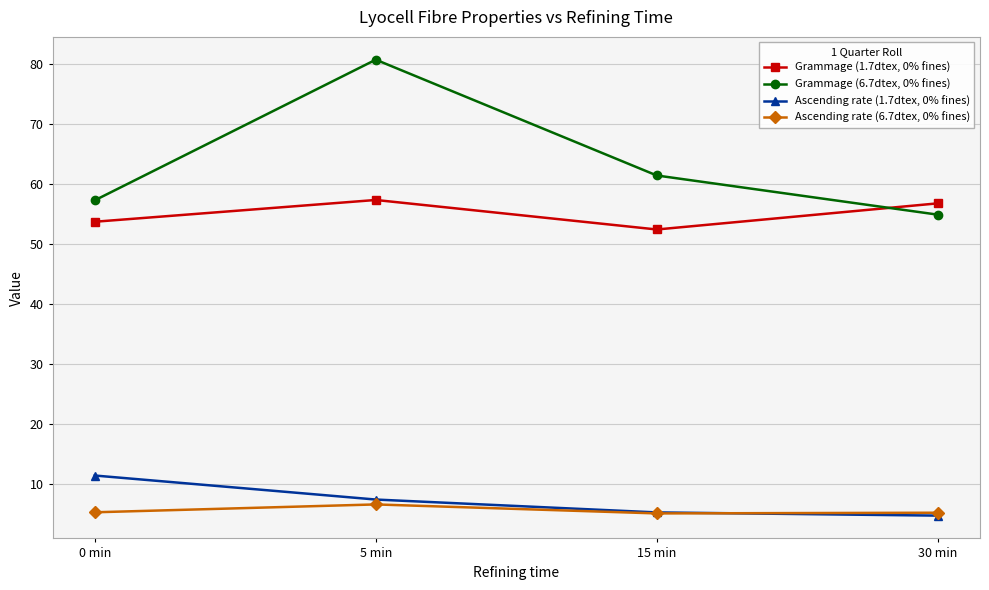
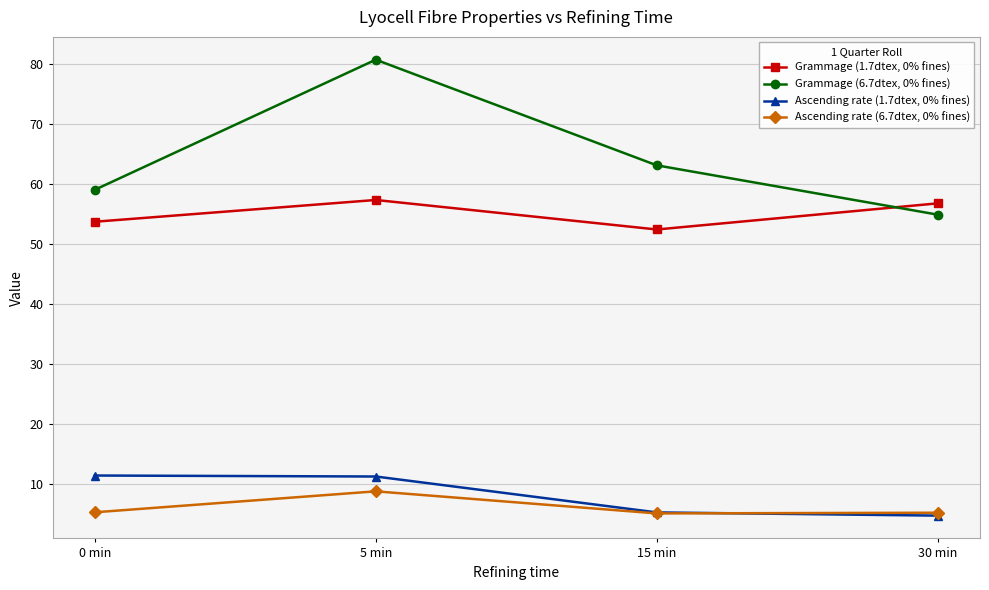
  {
    "Grammage (1.7dtex, 0% fines)": {
      "0 min": 54,
      "5 min": 57,
      "15 min": 52,
      "30 min": 57
    },
    "Grammage (6.7dtex, 0% fines)": {
-     "0 min": 57,
+     "0 min": 59,
      "5 min": 81,
-     "15 min": 61,
+     "15 min": 63,
      "30 min": 55
    },
    "Ascending rate (1.7dtex, 0% fines)": {
      "0 min": 11,
-     "5 min": 7,
+     "5 min": 11,
      "30 min": 5
    },
    "Ascending rate (6.7dtex, 0% fines)": {
      "0 min": 5,
-     "5 min": 7,
+     "5 min": 9,
      "30 min": 5
    }
  }
